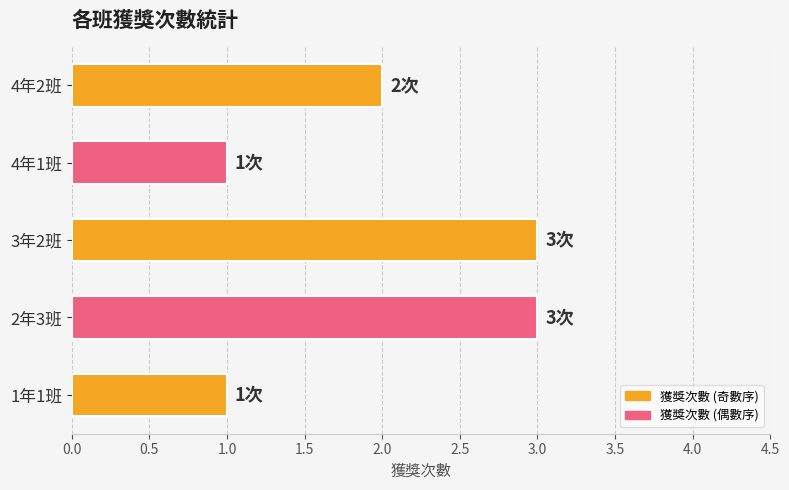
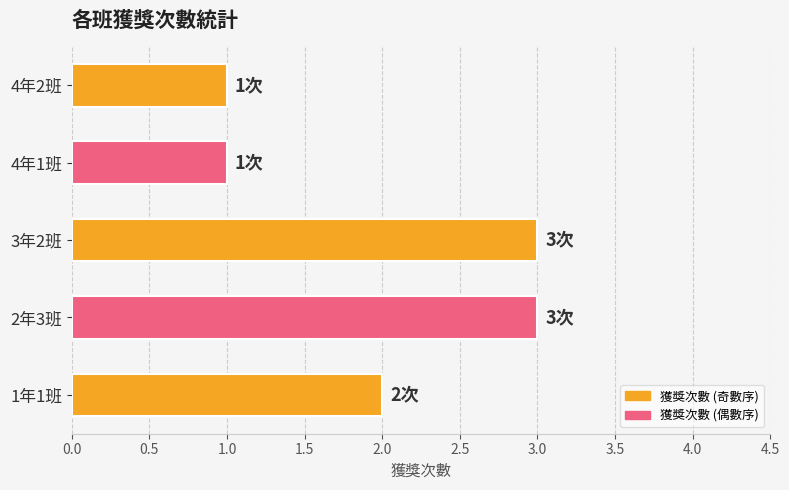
  {
-   "4年2班": "2次",
+   "4年2班": "1次",
    "4年1班": "1次",
    "3年2班": "3次",
    "2年3班": "3次",
-   "1年1班": "1次"
+   "1年1班": "2次"
  }
